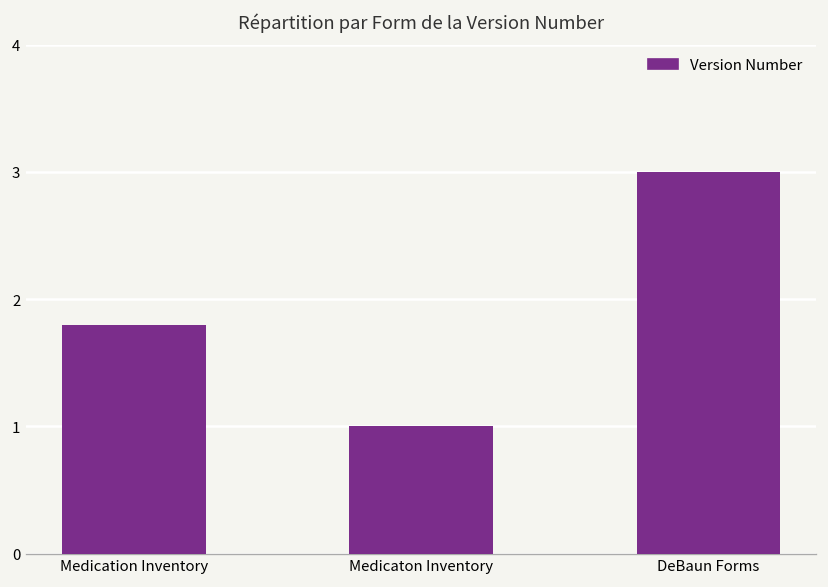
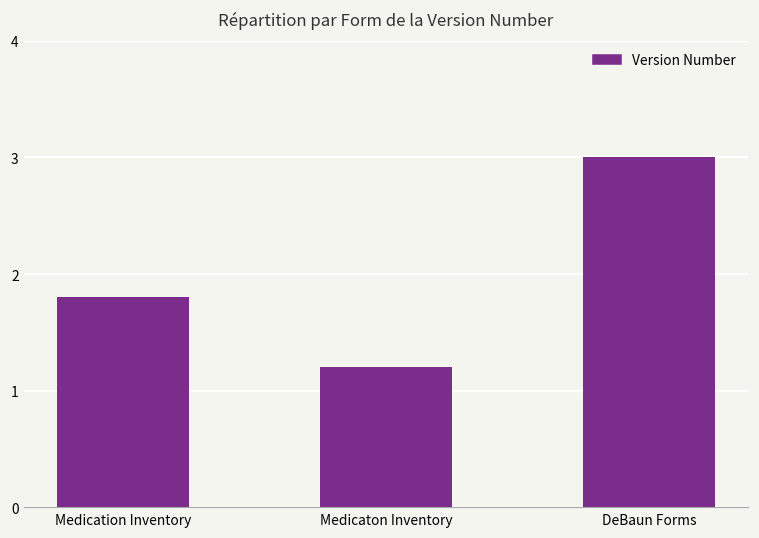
  {
    "Medication Inventory": 1.8,
-   "Medicaton Inventory": 1.0,
+   "Medicaton Inventory": 1.2,
    "DeBaun Forms": 3.0
  }
